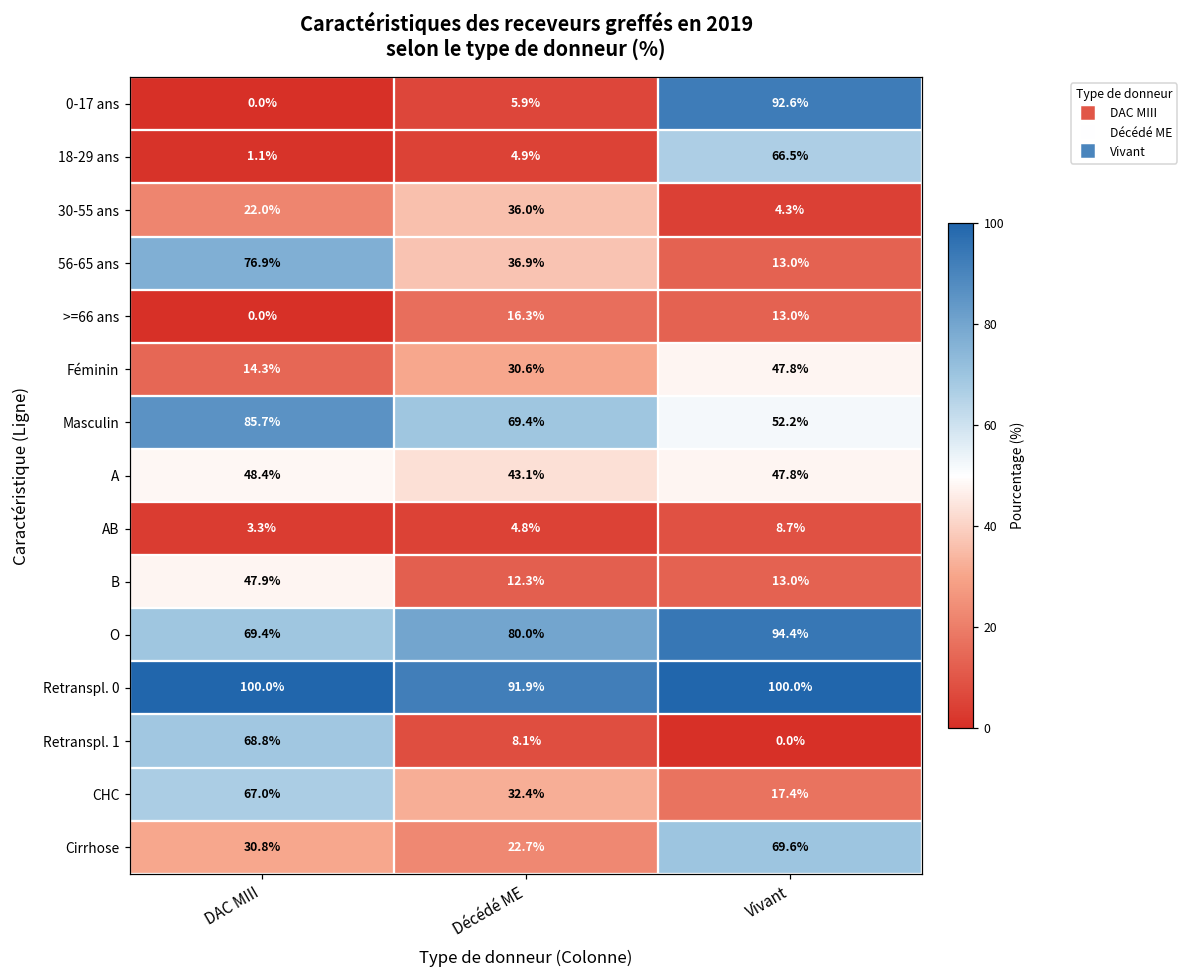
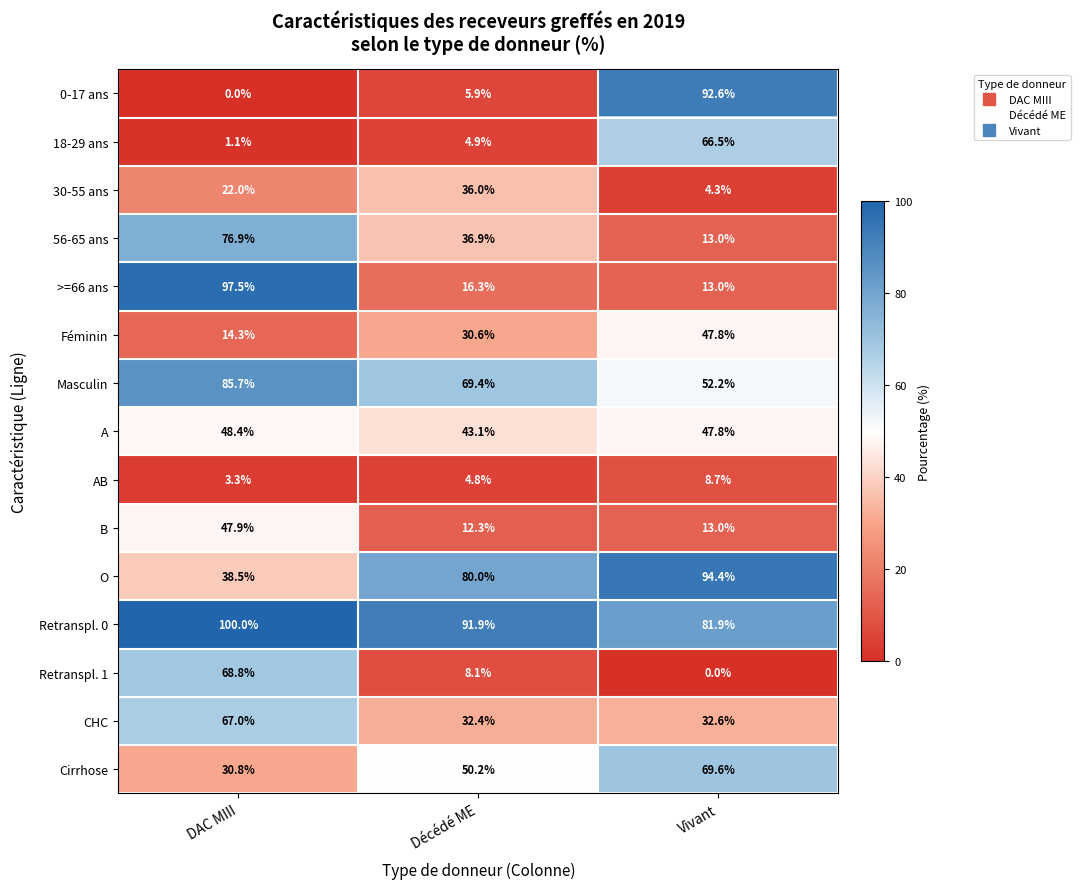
  {
    "0-17 ans": {
      "DAC MIII": "0.0%",
      "Décédé ME": "5.9%",
      "Vivant": "92.6%"
    },
    "18-29 ans": {
      "DAC MIII": "1.1%",
      "Décédé ME": "4.9%",
      "Vivant": "66.5%"
    },
    "30-55 ans": {
      "DAC MIII": "22.0%",
      "Décédé ME": "36.0%",
      "Vivant": "4.3%"
    },
    "56-65 ans": {
      "DAC MIII": "76.9%",
      "Décédé ME": "36.9%",
      "Vivant": "13.0%"
    },
    ">=66 ans": {
-     "DAC MIII": "0.0%",
+     "DAC MIII": "97.5%",
      "Décédé ME": "16.3%",
      "Vivant": "13.0%"
    },
    "Féminin": {
      "DAC MIII": "14.3%",
      "Décédé ME": "30.6%",
      "Vivant": "47.8%"
    },
    "Masculin": {
      "DAC MIII": "85.7%",
      "Décédé ME": "69.4%",
      "Vivant": "52.2%"
    },
    "A": {
      "DAC MIII": "48.4%",
      "Décédé ME": "43.1%",
      "Vivant": "47.8%"
    },
    "AB": {
      "DAC MIII": "3.3%",
      "Décédé ME": "4.8%",
      "Vivant": "8.7%"
    },
    "B": {
      "DAC MIII": "47.9%",
      "Décédé ME": "12.3%",
      "Vivant": "13.0%"
    },
    "O": {
-     "DAC MIII": "69.4%",
+     "DAC MIII": "38.5%",
      "Décédé ME": "80.0%",
      "Vivant": "94.4%"
    },
    "Retranspl. 0": {
      "DAC MIII": "100.0%",
      "Décédé ME": "91.9%",
-     "Vivant": "100.0%"
+     "Vivant": "81.9%"
    },
    "Retranspl. 1": {
      "DAC MIII": "68.8%",
      "Décédé ME": "8.1%",
      "Vivant": "0.0%"
    },
    "CHC": {
      "DAC MIII": "67.0%",
      "Décédé ME": "32.4%",
-     "Vivant": "17.4%"
+     "Vivant": "32.6%"
    },
    "Cirrhose": {
      "DAC MIII": "30.8%",
-     "Décédé ME": "22.7%",
+     "Décédé ME": "50.2%",
      "Vivant": "69.6%"
    }
  }
